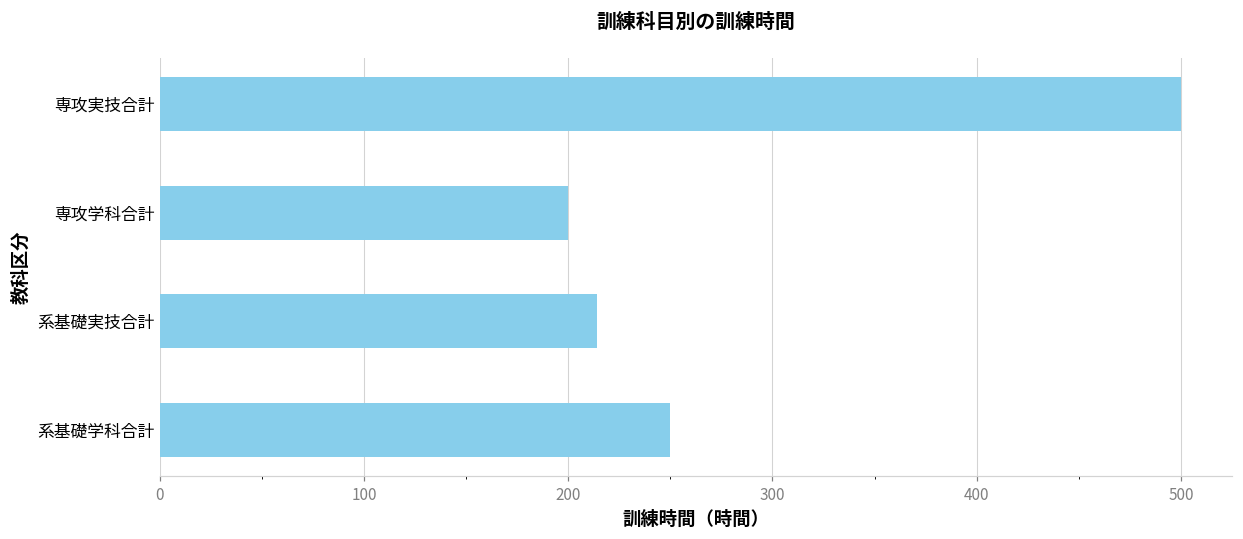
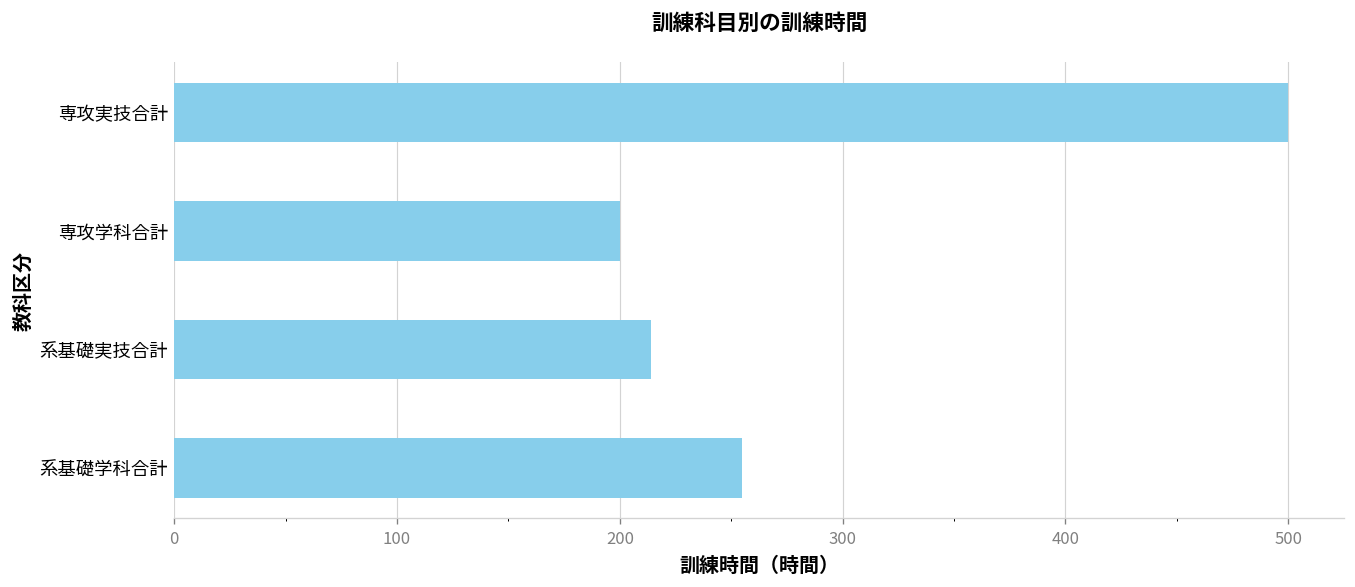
  {
    "専攻実技合計": 500,
    "専攻学科合計": 200,
    "系基礎実技合計": 214,
-   "系基礎学科合計": 250
+   "系基礎学科合計": 255
  }
